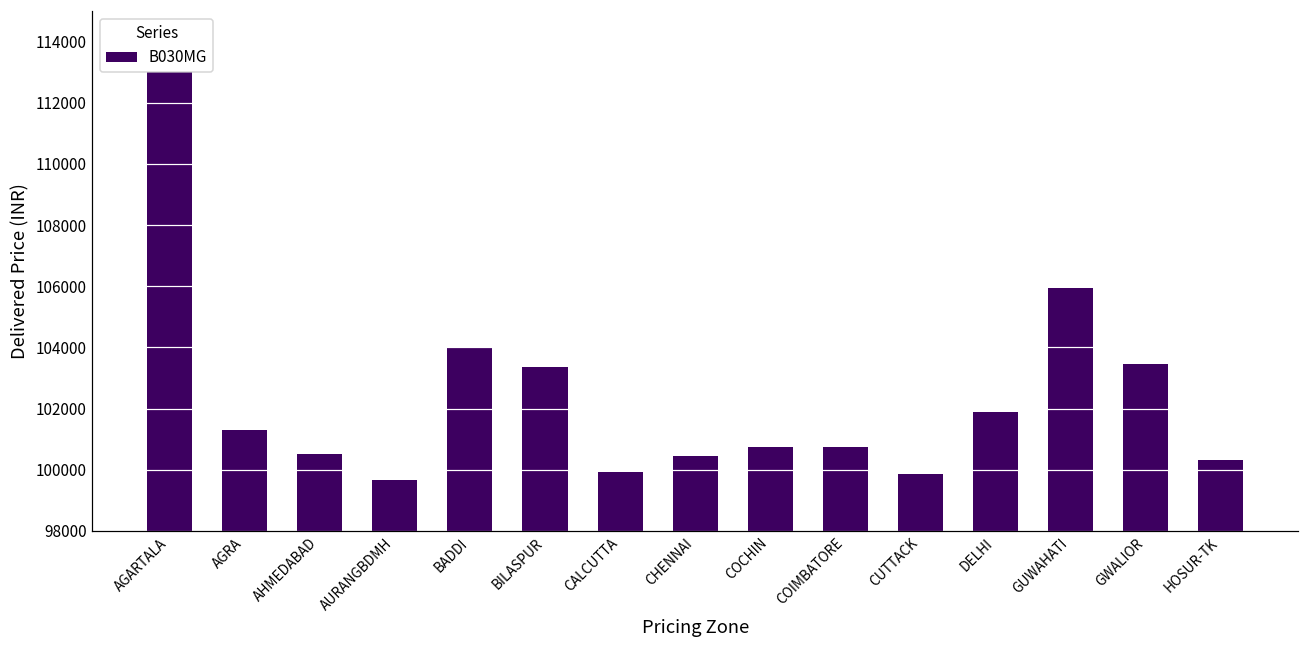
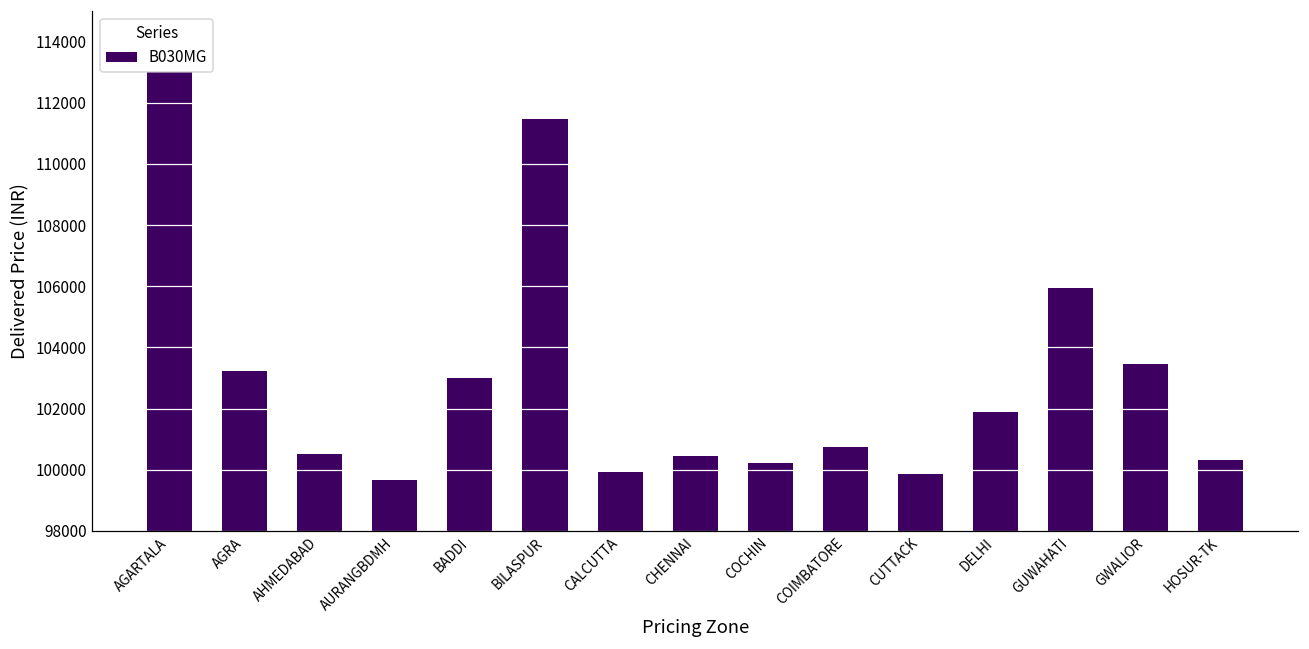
  {
    "AGARTALA": 113000,
-   "AGRA": 101300,
+   "AGRA": 103200,
    "AHMEDABAD": 100500,
    "AURANGBDMH": 99700,
-   "BADDI": 104000,
-   "BILASPUR": 103400,
+   "BADDI": 103000,
+   "BILASPUR": 111500,
    "CALCUTTA": 99900,
    "CHENNAI": 100500,
-   "COCHIN": 100800,
+   "COCHIN": 100200,
    "COIMBATORE": 100800,
    "CUTTACK": 99900,
    "DELHI": 101900,
    "GUWAHATI": 105900,
    "GWALIOR": 103500,
    "HOSUR-TK": 100300
  }
